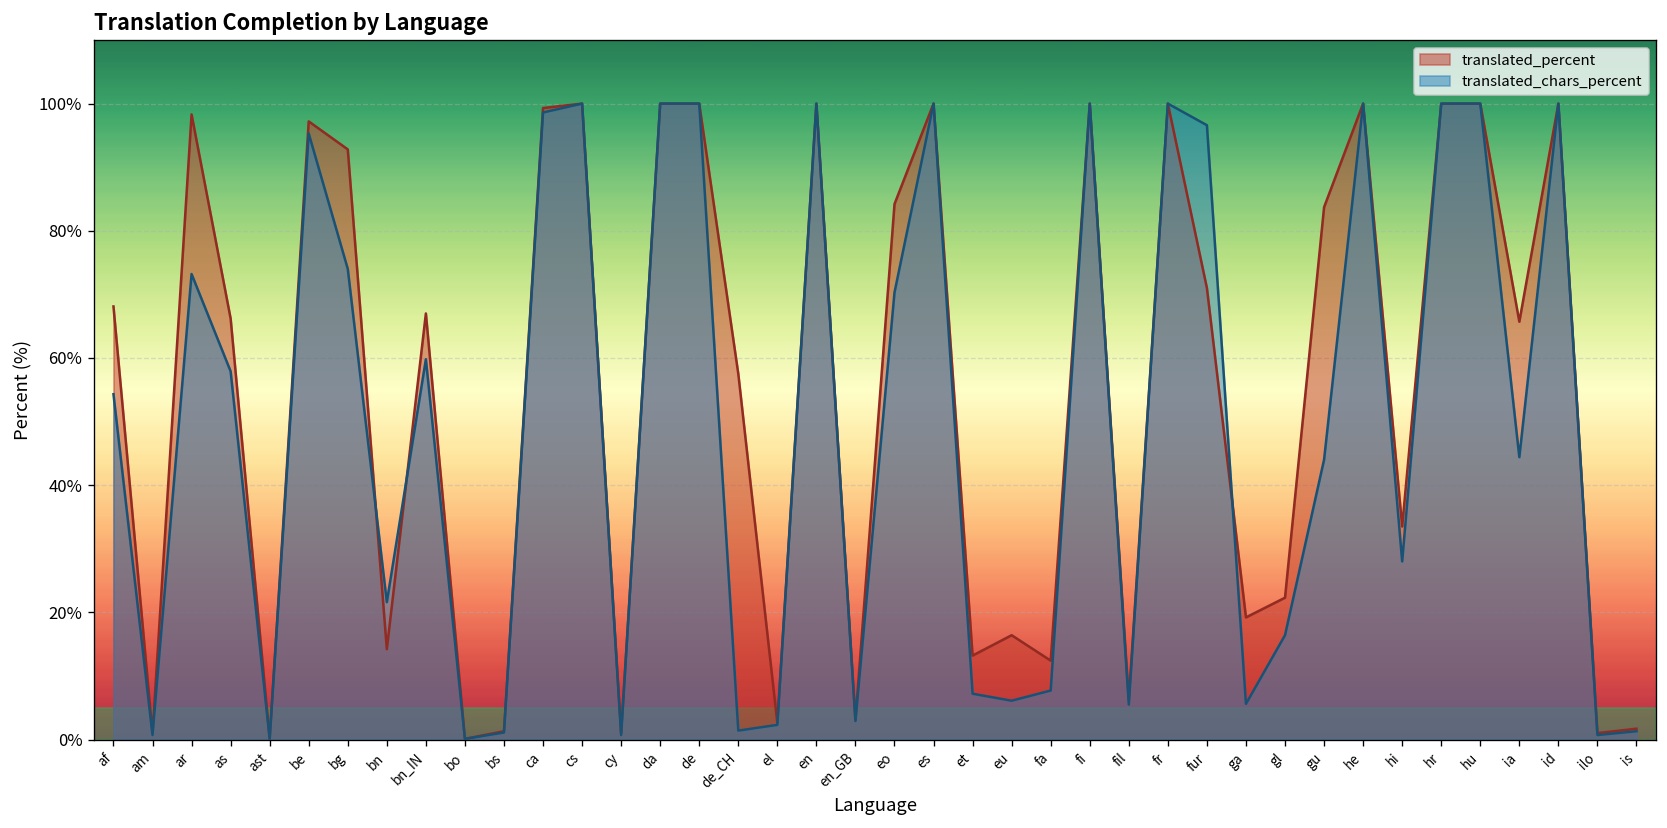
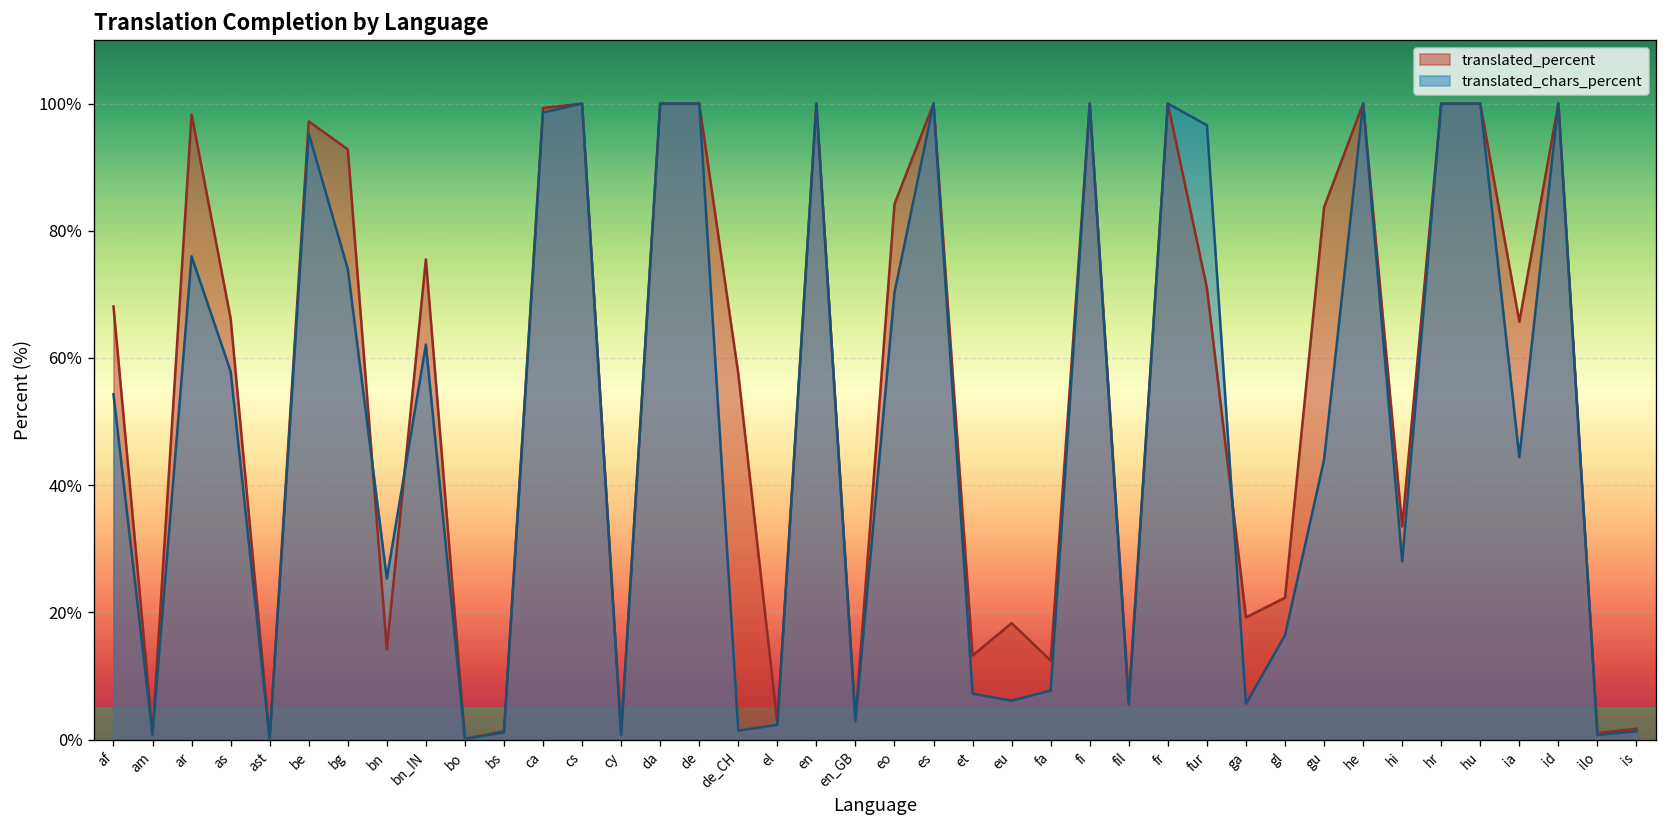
  {
    "translated_percent": {
      "af": "68%",
      "ar": "98%",
      "as": "66%",
      "be": "97%",
      "bg": "93%",
      "bn": "14%",
-     "bn_IN": "67%",
+     "bn_IN": "76%",
      "ca": "99%",
      "de_CH": "58%",
      "eo": "84%",
      "et": "13%",
-     "eu": "16%",
+     "eu": "18%",
      "fa": "12%",
      "fil": "6%",
      "fur": "71%",
      "ga": "19%",
      "gl": "22%",
      "gu": "84%",
      "hi": "34%",
      "ia": "66%"
    },
    "translated_chars_percent": {
      "af": "54%",
-     "ar": "73%",
+     "ar": "76%",
      "as": "58%",
      "be": "95%",
      "bg": "74%",
-     "bn": "22%",
-     "bn_IN": "60%",
+     "bn": "25%",
+     "bn_IN": "62%",
      "ca": "99%",
      "eo": "70%",
      "et": "7%",
      "eu": "6%",
      "fa": "8%",
      "fil": "6%",
      "fur": "97%",
      "ga": "6%",
      "gl": "16%",
      "gu": "44%",
      "hi": "28%",
      "ia": "44%"
    }
  }
